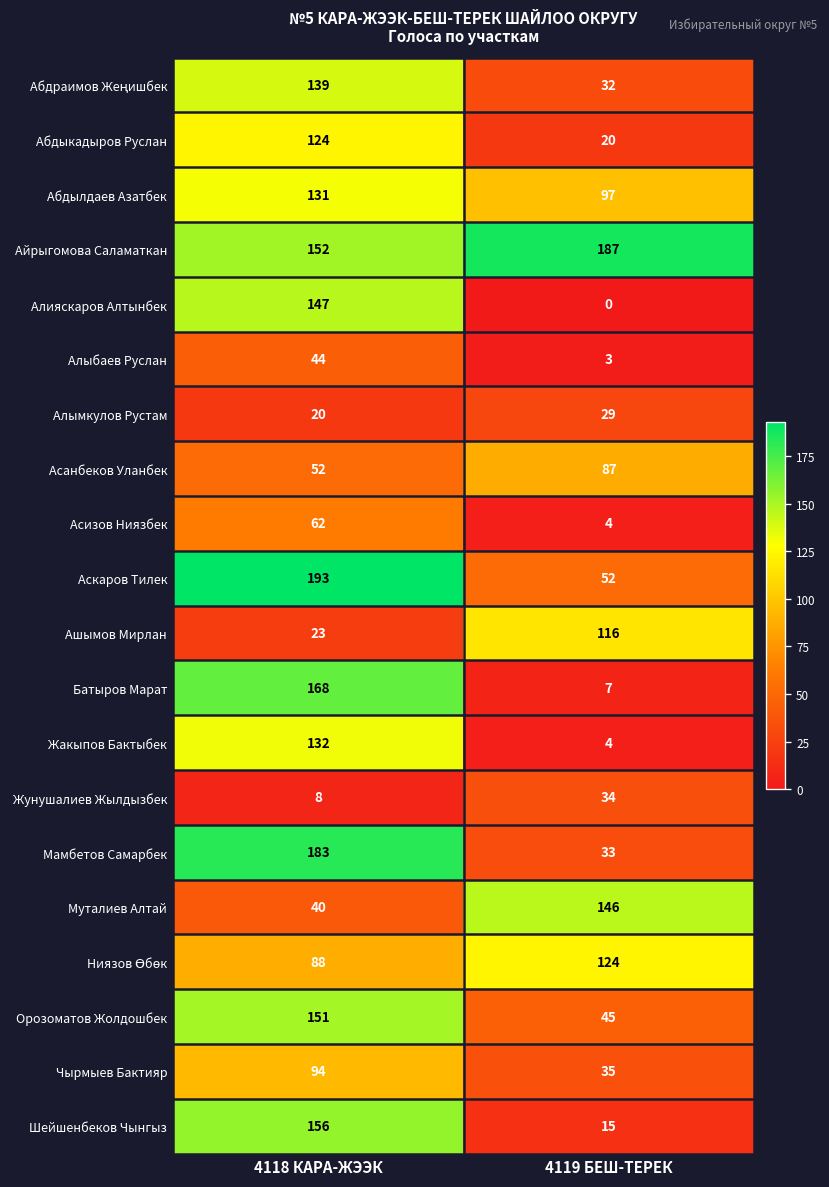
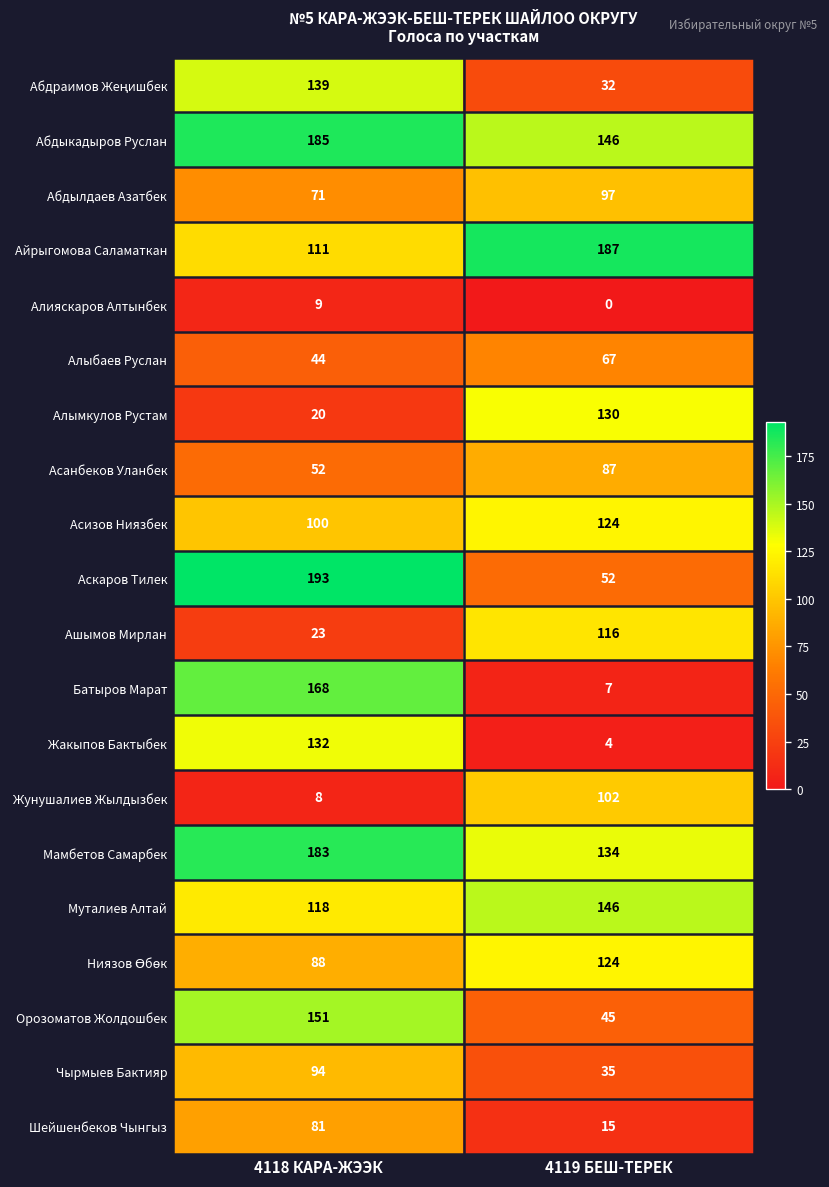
  {
    "Абдраимов Жеңишбек": {
      "4118 КАРА-ЖЭЭК": 139,
      "4119 БЕШ-ТЕРЕК": 32
    },
    "Абдыкадыров Руслан": {
-     "4118 КАРА-ЖЭЭК": 124,
-     "4119 БЕШ-ТЕРЕК": 20
+     "4118 КАРА-ЖЭЭК": 185,
+     "4119 БЕШ-ТЕРЕК": 146
    },
    "Абдылдаев Азатбек": {
-     "4118 КАРА-ЖЭЭК": 131,
+     "4118 КАРА-ЖЭЭК": 71,
      "4119 БЕШ-ТЕРЕК": 97
    },
    "Айрыгомова Саламаткан": {
-     "4118 КАРА-ЖЭЭК": 152,
+     "4118 КАРА-ЖЭЭК": 111,
      "4119 БЕШ-ТЕРЕК": 187
    },
    "Алияскаров Алтынбек": {
-     "4118 КАРА-ЖЭЭК": 147,
+     "4118 КАРА-ЖЭЭК": 9,
      "4119 БЕШ-ТЕРЕК": 0
    },
    "Алыбаев Руслан": {
      "4118 КАРА-ЖЭЭК": 44,
-     "4119 БЕШ-ТЕРЕК": 3
+     "4119 БЕШ-ТЕРЕК": 67
    },
    "Алымкулов Рустам": {
      "4118 КАРА-ЖЭЭК": 20,
-     "4119 БЕШ-ТЕРЕК": 29
+     "4119 БЕШ-ТЕРЕК": 130
    },
    "Асанбеков Уланбек": {
      "4118 КАРА-ЖЭЭК": 52,
      "4119 БЕШ-ТЕРЕК": 87
    },
    "Асизов Ниязбек": {
-     "4118 КАРА-ЖЭЭК": 62,
-     "4119 БЕШ-ТЕРЕК": 4
+     "4118 КАРА-ЖЭЭК": 100,
+     "4119 БЕШ-ТЕРЕК": 124
    },
    "Аскаров Тилек": {
      "4118 КАРА-ЖЭЭК": 193,
      "4119 БЕШ-ТЕРЕК": 52
    },
    "Ашымов Мирлан": {
      "4118 КАРА-ЖЭЭК": 23,
      "4119 БЕШ-ТЕРЕК": 116
    },
    "Батыров Марат": {
      "4118 КАРА-ЖЭЭК": 168,
      "4119 БЕШ-ТЕРЕК": 7
    },
    "Жакыпов Бактыбек": {
      "4118 КАРА-ЖЭЭК": 132,
      "4119 БЕШ-ТЕРЕК": 4
    },
    "Жунушалиев Жылдызбек": {
      "4118 КАРА-ЖЭЭК": 8,
-     "4119 БЕШ-ТЕРЕК": 34
+     "4119 БЕШ-ТЕРЕК": 102
    },
    "Мамбетов Самарбек": {
      "4118 КАРА-ЖЭЭК": 183,
-     "4119 БЕШ-ТЕРЕК": 33
+     "4119 БЕШ-ТЕРЕК": 134
    },
    "Муталиев Алтай": {
-     "4118 КАРА-ЖЭЭК": 40,
+     "4118 КАРА-ЖЭЭК": 118,
      "4119 БЕШ-ТЕРЕК": 146
    },
    "Ниязов Өбөк": {
      "4118 КАРА-ЖЭЭК": 88,
      "4119 БЕШ-ТЕРЕК": 124
    },
    "Орозоматов Жолдошбек": {
      "4118 КАРА-ЖЭЭК": 151,
      "4119 БЕШ-ТЕРЕК": 45
    },
    "Чырмыев Бактияр": {
      "4118 КАРА-ЖЭЭК": 94,
      "4119 БЕШ-ТЕРЕК": 35
    },
    "Шейшенбеков Чынгыз": {
-     "4118 КАРА-ЖЭЭК": 156,
+     "4118 КАРА-ЖЭЭК": 81,
      "4119 БЕШ-ТЕРЕК": 15
    }
  }
